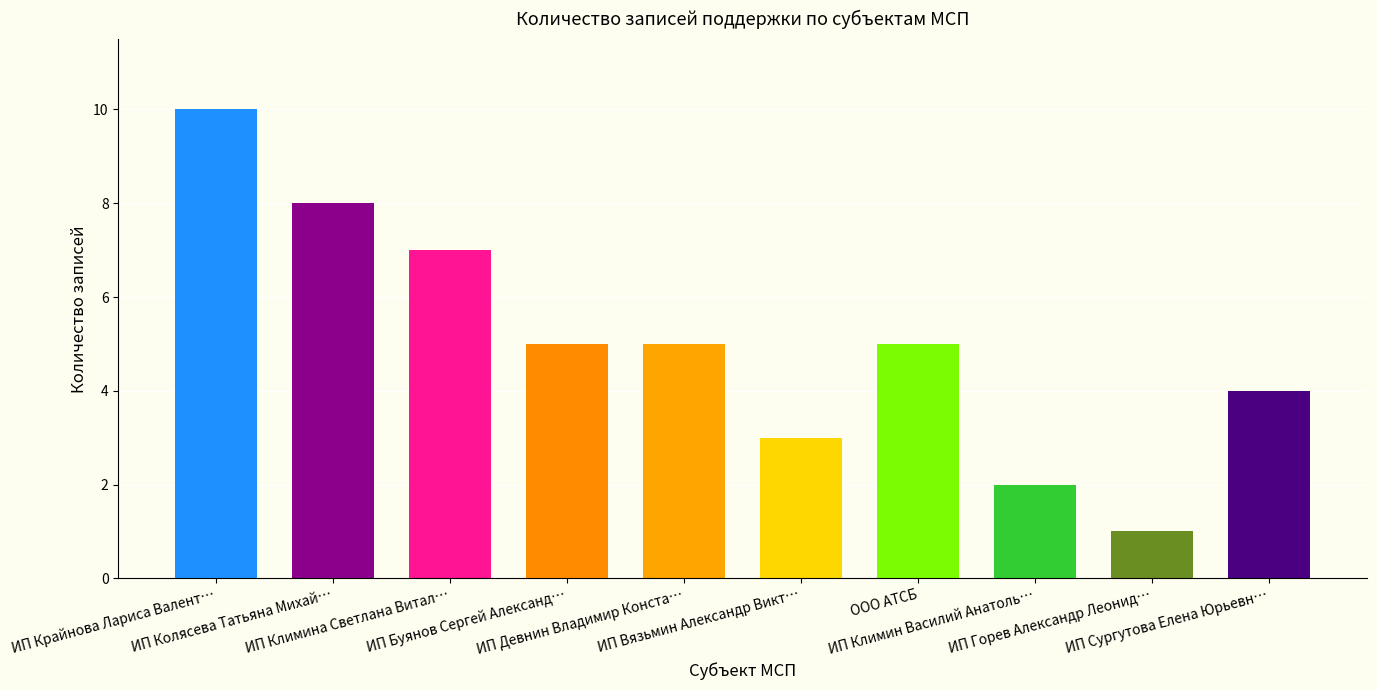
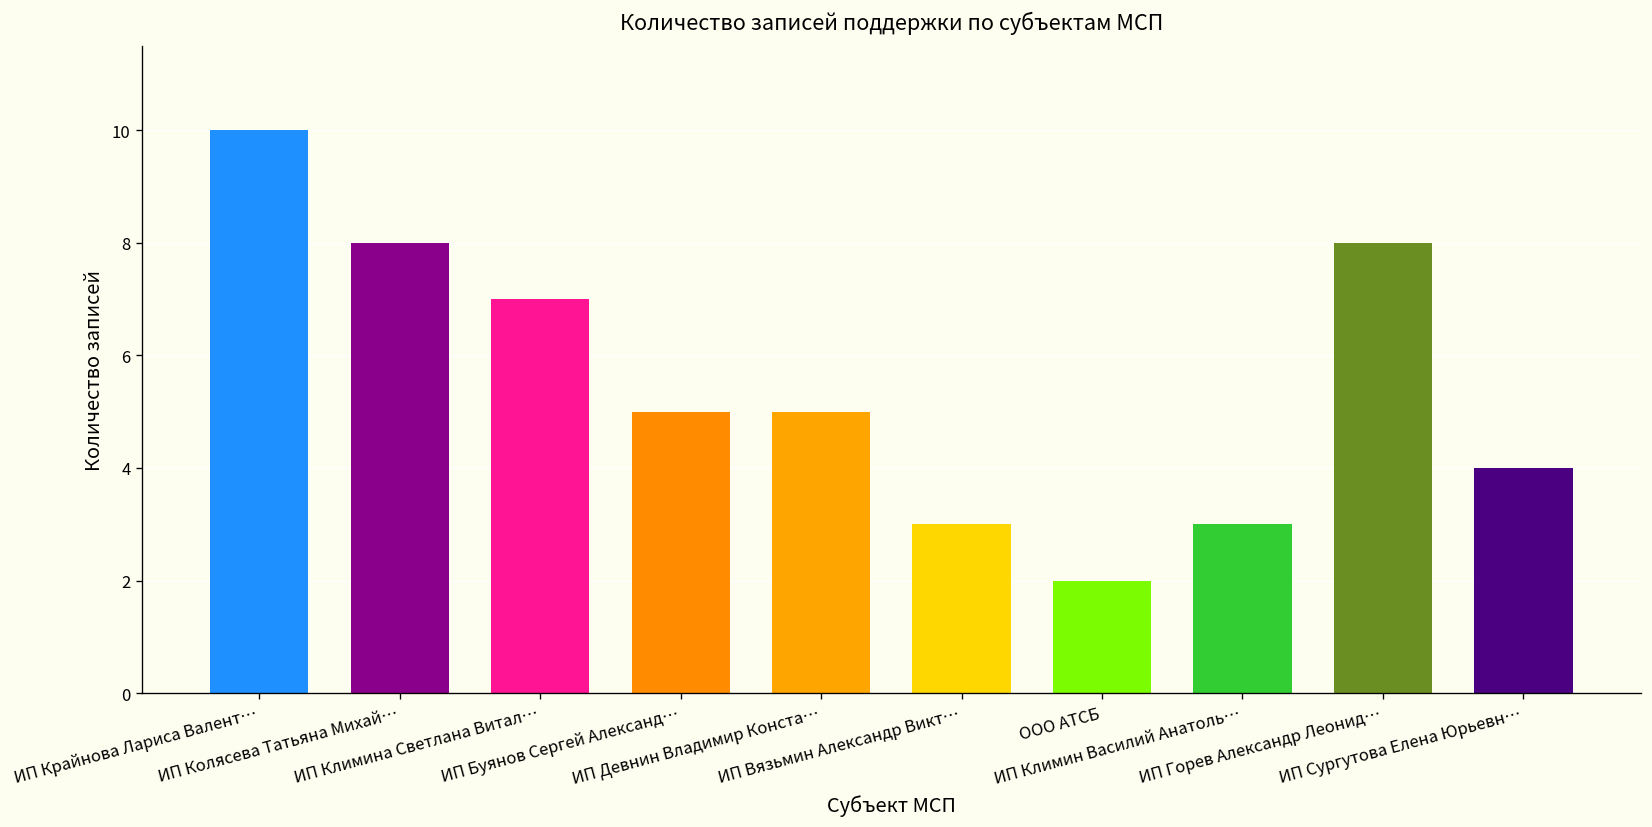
  {
    "ИП Крайнова Лариса Валент…": 10,
    "ИП Колясева Татьяна Михай…": 8,
    "ИП Климина Светлана Витал…": 7,
    "ИП Буянов Сергей Александ…": 5,
    "ИП Девнин Владимир Конста…": 5,
    "ИП Вязьмин Александр Викт…": 3,
-   "ООО АТСБ": 5,
-   "ИП Климин Василий Анатоль…": 2,
-   "ИП Горев Александр Леонид…": 1,
+   "ООО АТСБ": 2,
+   "ИП Климин Василий Анатоль…": 3,
+   "ИП Горев Александр Леонид…": 8,
    "ИП Сургутова Елена Юрьевн…": 4
  }
